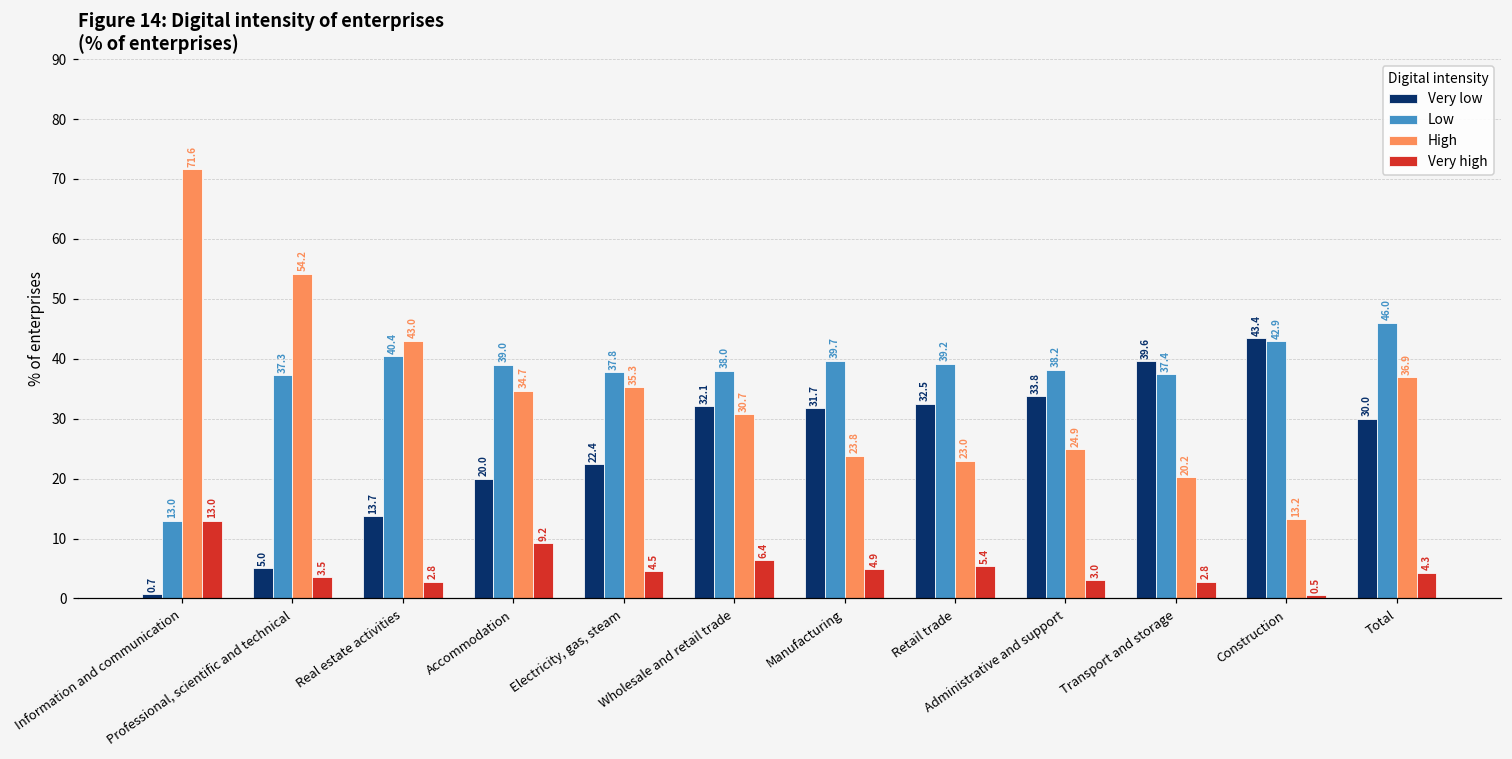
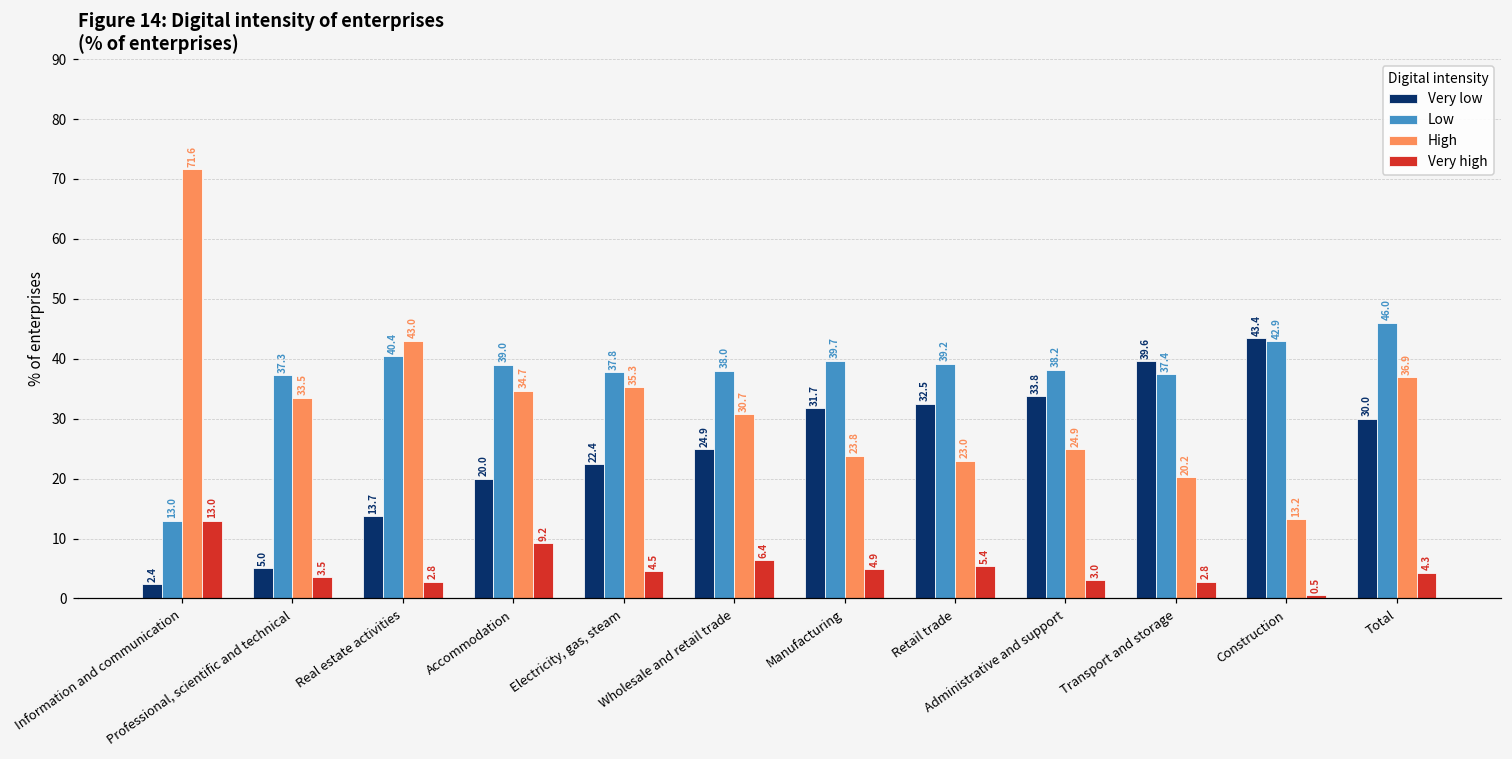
  {
    "Very low": {
-     "Information and communication": 0.7,
+     "Information and communication": 2.4,
      "Professional, scientific and technical": 5.0,
      "Real estate activities": 13.7,
      "Accommodation": 20.0,
      "Electricity, gas, steam": 22.4,
-     "Wholesale and retail trade": 32.1,
+     "Wholesale and retail trade": 24.9,
      "Manufacturing": 31.7,
      "Retail trade": 32.5,
      "Administrative and support": 33.8,
      "Transport and storage": 39.6,
      "Construction": 43.4,
      "Total": 30.0
    },
    "Low": {
      "Information and communication": 13.0,
      "Professional, scientific and technical": 37.3,
      "Real estate activities": 40.4,
      "Accommodation": 39.0,
      "Electricity, gas, steam": 37.8,
      "Wholesale and retail trade": 38.0,
      "Manufacturing": 39.7,
      "Retail trade": 39.2,
      "Administrative and support": 38.2,
      "Transport and storage": 37.4,
      "Construction": 42.9,
      "Total": 46.0
    },
    "High": {
      "Information and communication": 71.6,
-     "Professional, scientific and technical": 54.2,
+     "Professional, scientific and technical": 33.5,
      "Real estate activities": 43.0,
      "Accommodation": 34.7,
      "Electricity, gas, steam": 35.3,
      "Wholesale and retail trade": 30.7,
      "Manufacturing": 23.8,
      "Retail trade": 23.0,
      "Administrative and support": 24.9,
      "Transport and storage": 20.2,
      "Construction": 13.2,
      "Total": 36.9
    },
    "Very high": {
      "Information and communication": 13.0,
      "Professional, scientific and technical": 3.5,
      "Real estate activities": 2.8,
      "Accommodation": 9.2,
      "Electricity, gas, steam": 4.5,
      "Wholesale and retail trade": 6.4,
      "Manufacturing": 4.9,
      "Retail trade": 5.4,
      "Administrative and support": 3.0,
      "Transport and storage": 2.8,
      "Construction": 0.5,
      "Total": 4.3
    }
  }
